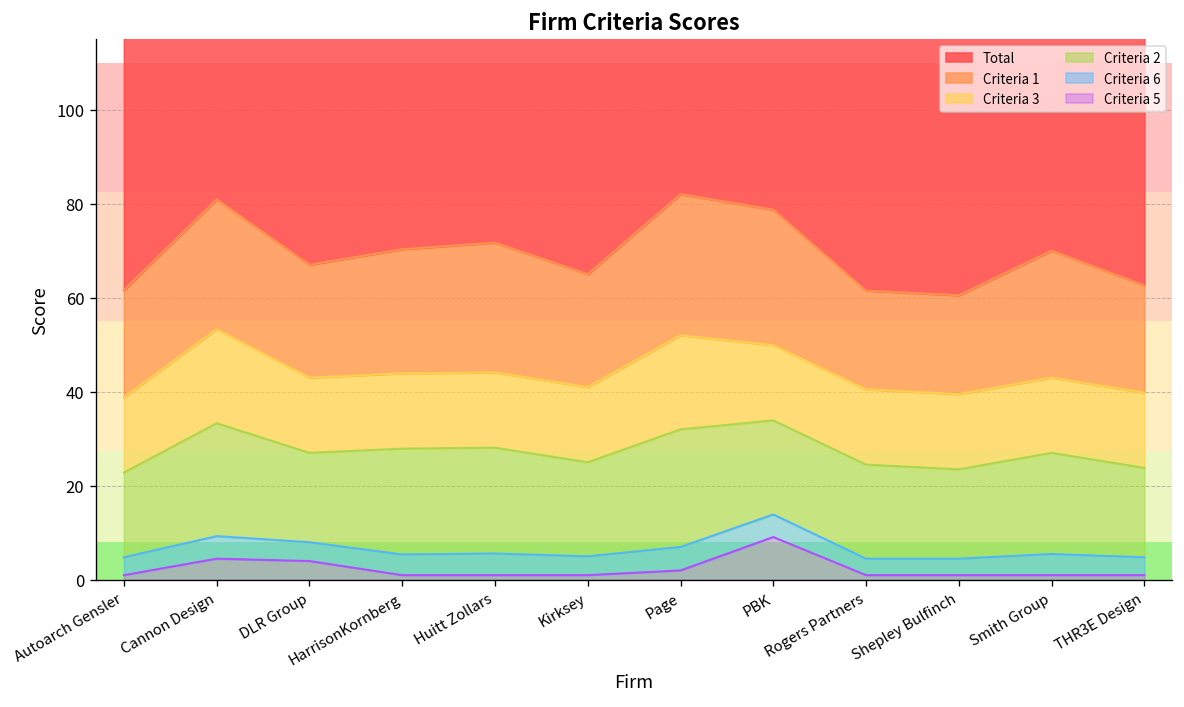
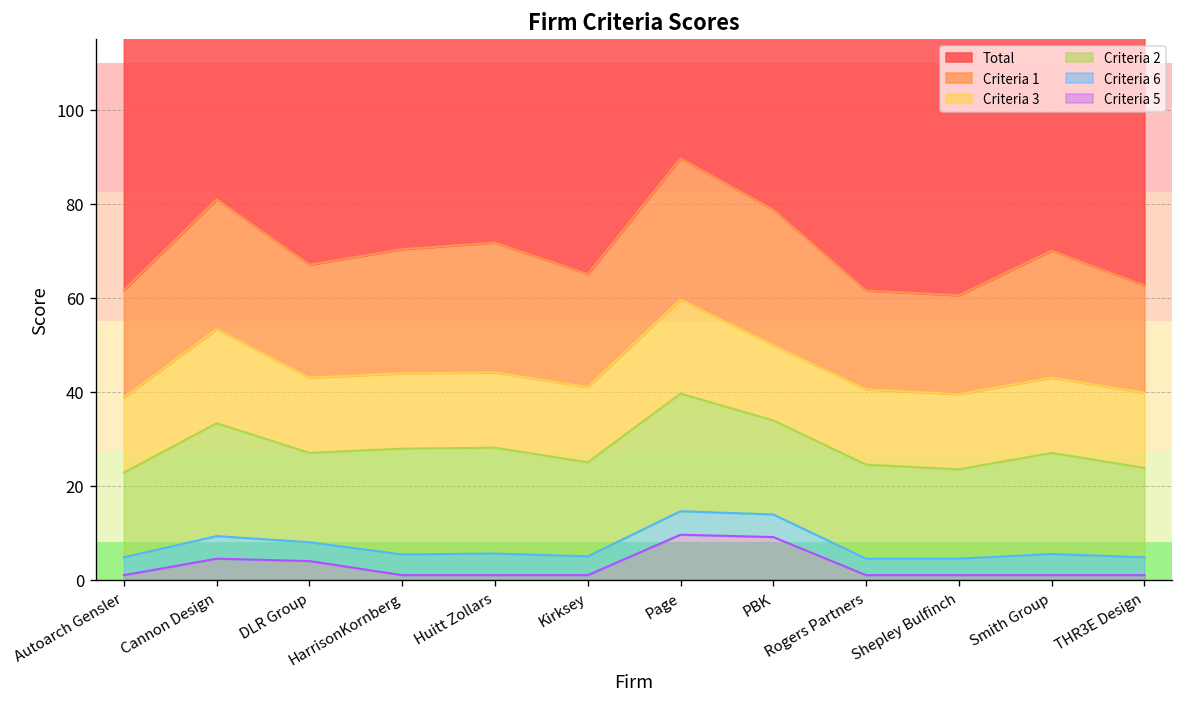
  {
    "Criteria 5": {
      "Autoarch Gensler": 1,
      "Cannon Design": 5,
      "DLR Group": 4,
      "HarrisonKornberg": 1,
      "Huitt Zollars": 1,
      "Kirksey": 1,
-     "Page": 2,
+     "Page": 10,
      "PBK": 9,
      "Rogers Partners": 1,
      "Shepley Bulfinch": 1,
      "Smith Group": 1,
      "THR3E Design": 1
    },
    "Criteria 6": {
      "Autoarch Gensler": 4,
      "Cannon Design": 5,
      "DLR Group": 4,
      "HarrisonKornberg": 4,
      "Huitt Zollars": 5,
      "Kirksey": 4,
      "Page": 5,
      "PBK": 5,
      "Rogers Partners": 4,
      "Shepley Bulfinch": 4,
      "Smith Group": 5,
      "THR3E Design": 4
    },
    "Criteria 2": {
      "Autoarch Gensler": 18,
      "Cannon Design": 24,
      "DLR Group": 19,
      "HarrisonKornberg": 23,
      "Huitt Zollars": 23,
      "Kirksey": 20,
      "Page": 25,
      "PBK": 20,
      "Rogers Partners": 20,
      "Shepley Bulfinch": 19,
      "Smith Group": 22,
      "THR3E Design": 19
    },
    "Criteria 3": {
      "Autoarch Gensler": 16,
      "Cannon Design": 20,
      "DLR Group": 16,
      "HarrisonKornberg": 16,
      "Huitt Zollars": 16,
      "Kirksey": 16,
      "Page": 20,
      "PBK": 16,
      "Rogers Partners": 16,
      "Shepley Bulfinch": 16,
      "Smith Group": 16,
      "THR3E Design": 16
    },
    "Criteria 1": {
      "Autoarch Gensler": 23,
      "Cannon Design": 28,
      "DLR Group": 24,
      "HarrisonKornberg": 26,
      "Huitt Zollars": 28,
      "Kirksey": 24,
      "Page": 30,
      "PBK": 29,
      "Rogers Partners": 21,
      "Shepley Bulfinch": 21,
      "Smith Group": 27,
      "THR3E Design": 23
    }
  }
